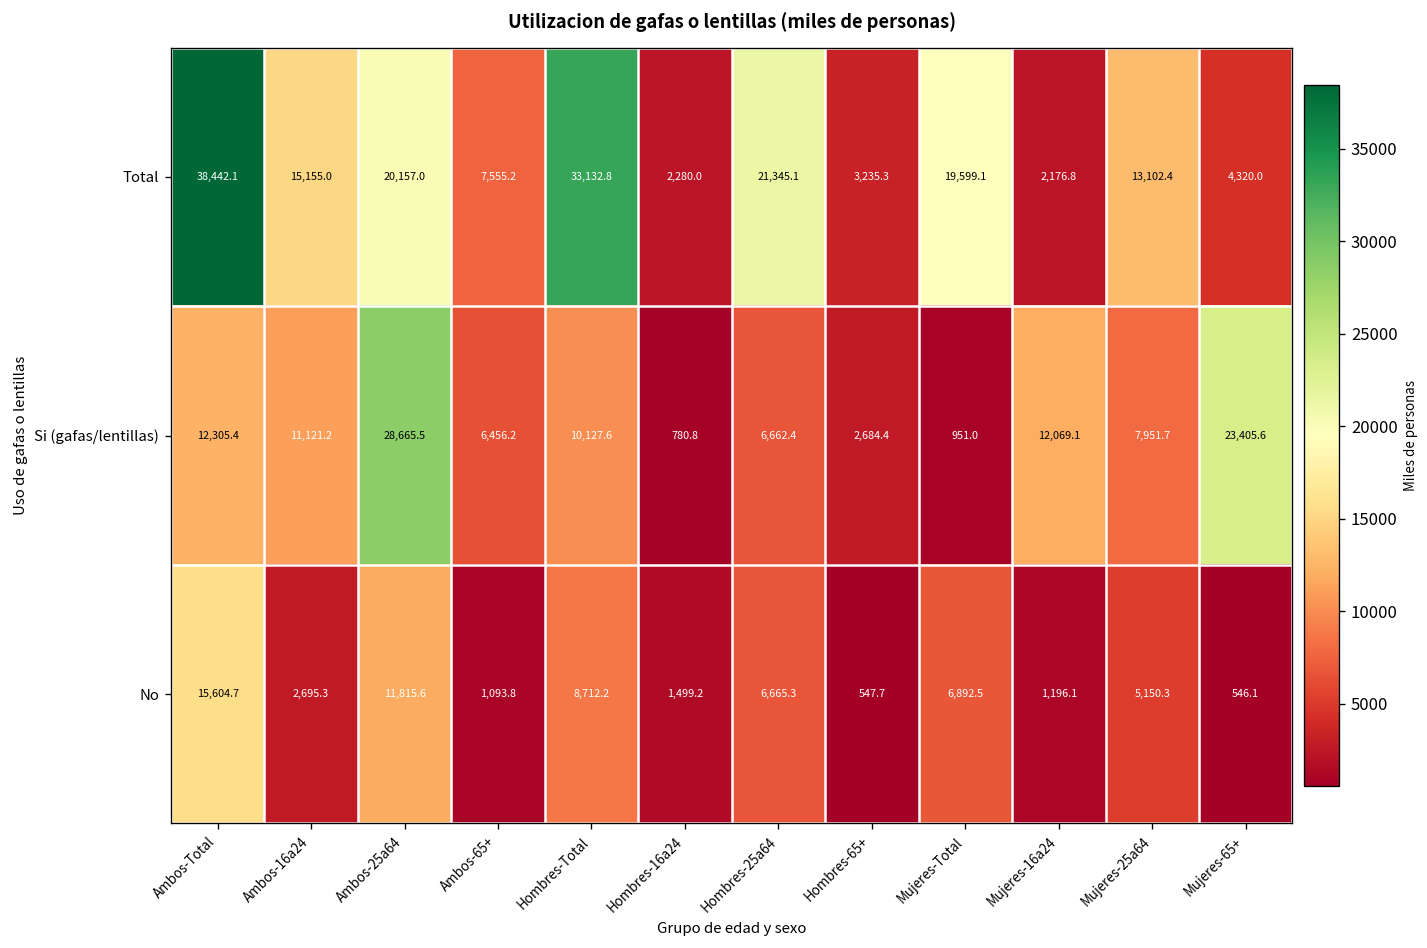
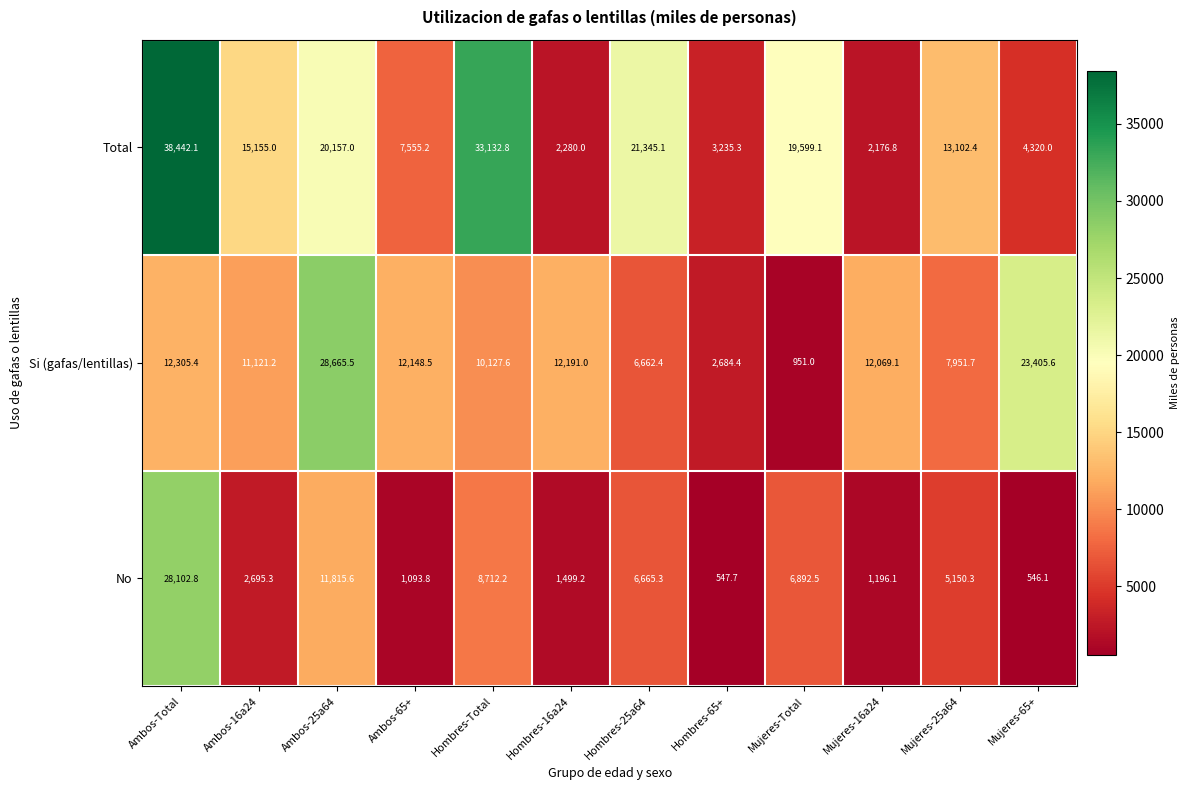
  {
    "Total": {
      "Ambos-Total": "38,442.1",
      "Ambos-16a24": "15,155.0",
      "Ambos-25a64": "20,157.0",
      "Ambos-65+": "7,555.2",
      "Hombres-Total": "33,132.8",
      "Hombres-16a24": "2,280.0",
      "Hombres-25a64": "21,345.1",
      "Hombres-65+": "3,235.3",
      "Mujeres-Total": "19,599.1",
      "Mujeres-16a24": "2,176.8",
      "Mujeres-25a64": "13,102.4",
      "Mujeres-65+": "4,320.0"
    },
    "Si (gafas/lentillas)": {
      "Ambos-Total": "12,305.4",
      "Ambos-16a24": "11,121.2",
      "Ambos-25a64": "28,665.5",
-     "Ambos-65+": "6,456.2",
+     "Ambos-65+": "12,148.5",
      "Hombres-Total": "10,127.6",
-     "Hombres-16a24": "780.8",
+     "Hombres-16a24": "12,191.0",
      "Hombres-25a64": "6,662.4",
      "Hombres-65+": "2,684.4",
      "Mujeres-Total": "951.0",
      "Mujeres-16a24": "12,069.1",
      "Mujeres-25a64": "7,951.7",
      "Mujeres-65+": "23,405.6"
    },
    "No": {
-     "Ambos-Total": "15,604.7",
+     "Ambos-Total": "28,102.8",
      "Ambos-16a24": "2,695.3",
      "Ambos-25a64": "11,815.6",
      "Ambos-65+": "1,093.8",
      "Hombres-Total": "8,712.2",
      "Hombres-16a24": "1,499.2",
      "Hombres-25a64": "6,665.3",
      "Hombres-65+": "547.7",
      "Mujeres-Total": "6,892.5",
      "Mujeres-16a24": "1,196.1",
      "Mujeres-25a64": "5,150.3",
      "Mujeres-65+": "546.1"
    }
  }
